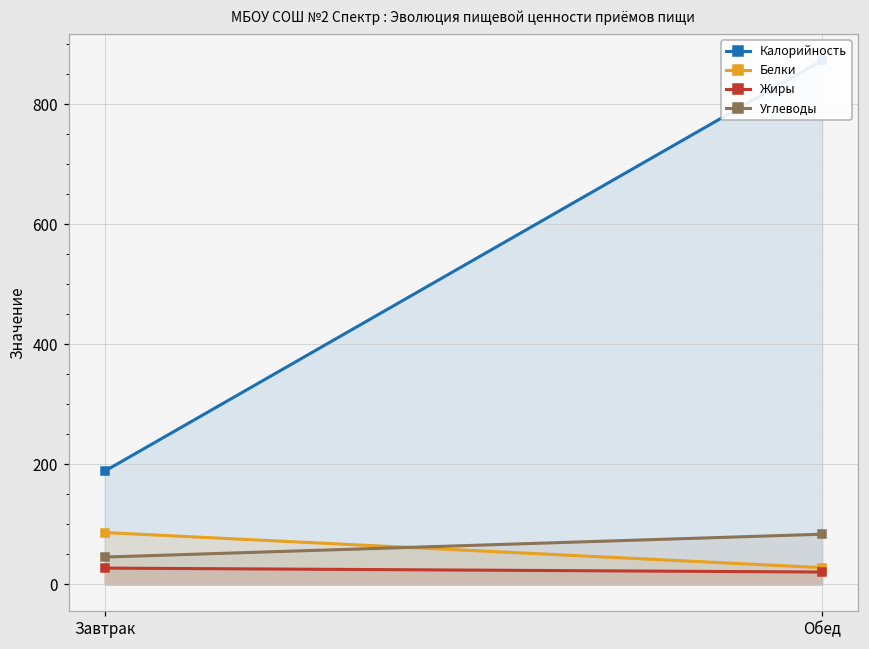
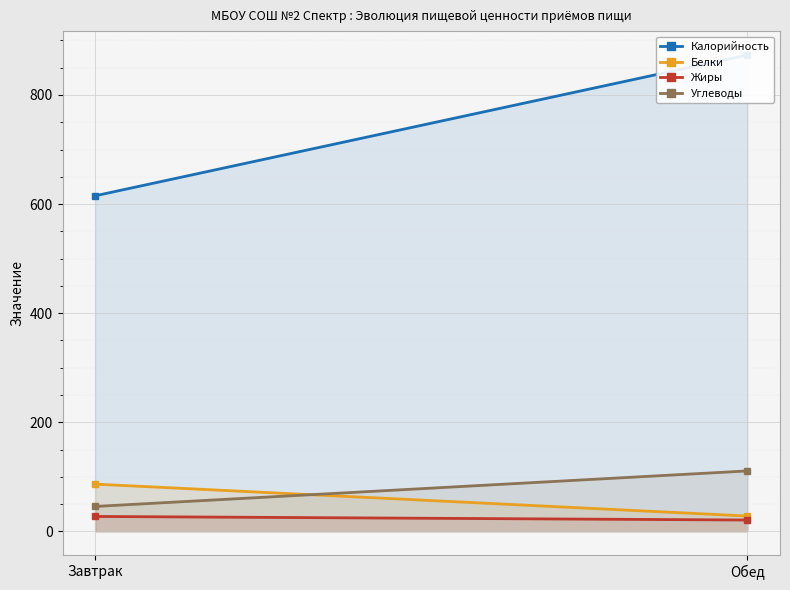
  {
    "Калорийность": {
-     "Завтрак": 190
+     "Завтрак": 620
    },
    "Белки": {
      "Завтрак": 90,
      "Обед": 30
    },
    "Жиры": {
      "Завтрак": 30,
      "Обед": 20
    },
    "Углеводы": {
      "Завтрак": 50,
-     "Обед": 80
+     "Обед": 110
    }
  }
